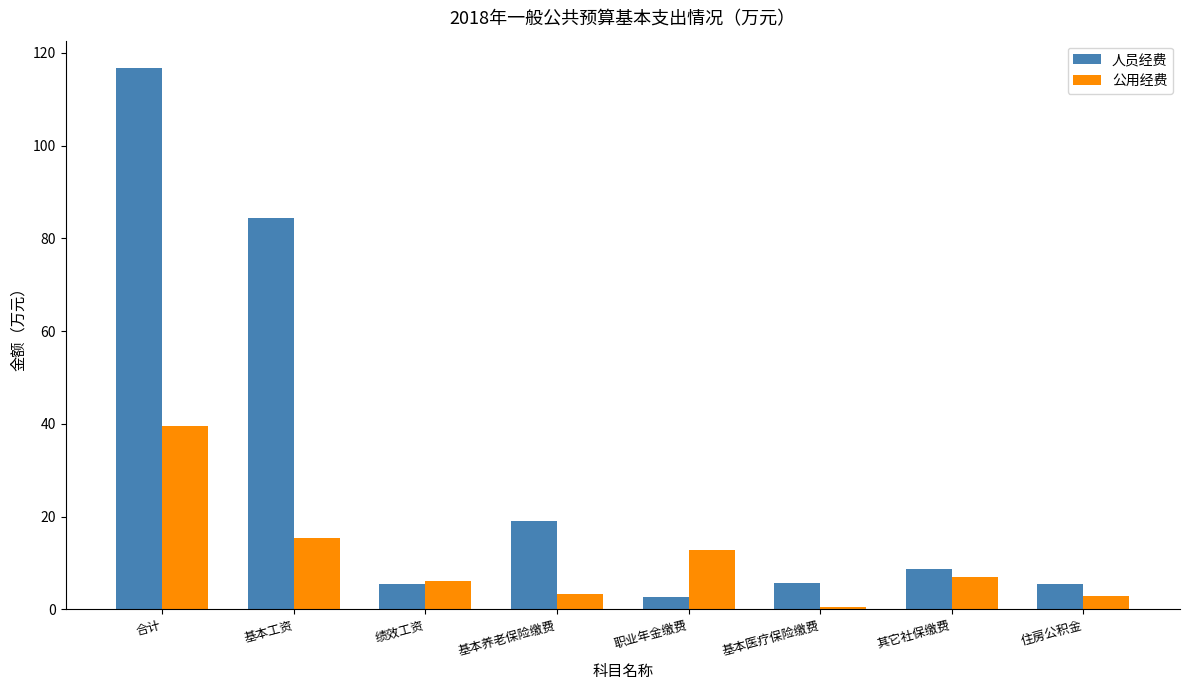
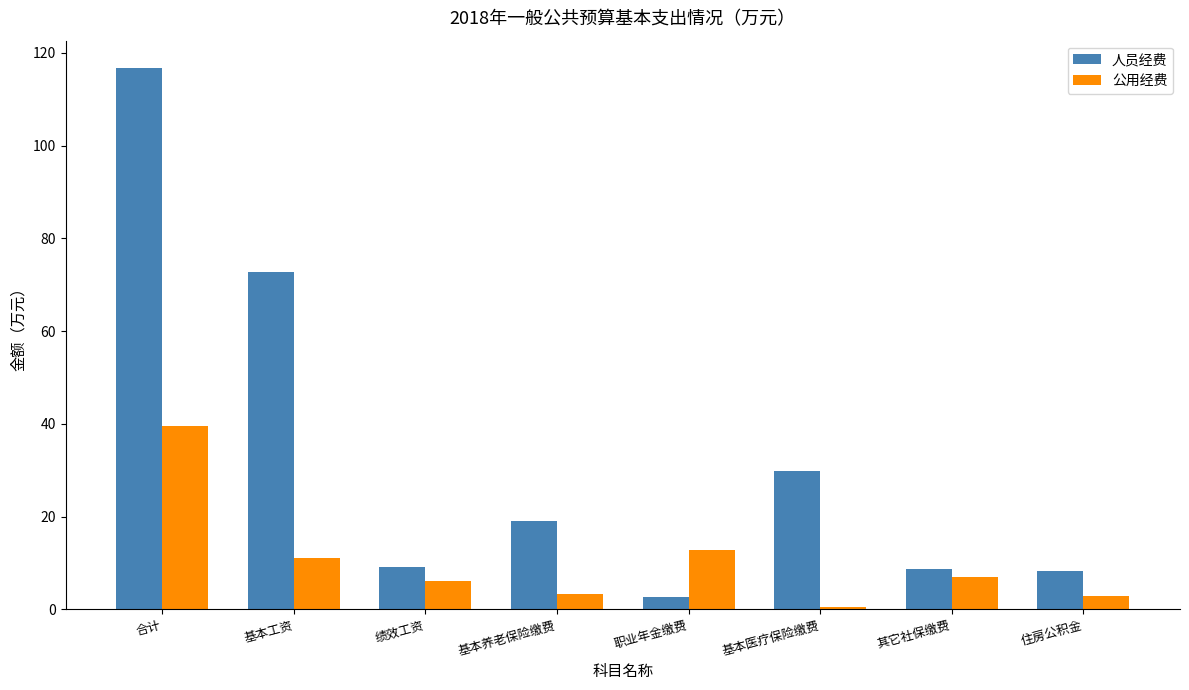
  {
    "人员经费": {
      "合计": 117,
-     "基本工资": 84,
-     "绩效工资": 6,
+     "基本工资": 73,
+     "绩效工资": 9,
      "基本养老保险缴费": 19,
      "职业年金缴费": 3,
-     "基本医疗保险缴费": 6,
+     "基本医疗保险缴费": 30,
      "其它社保缴费": 9,
-     "住房公积金": 5
+     "住房公积金": 8
    },
    "公用经费": {
      "合计": 40,
-     "基本工资": 15,
+     "基本工资": 11,
      "绩效工资": 6,
      "基本养老保险缴费": 3,
      "职业年金缴费": 13,
      "基本医疗保险缴费": 1,
      "其它社保缴费": 7,
      "住房公积金": 3
    }
  }
